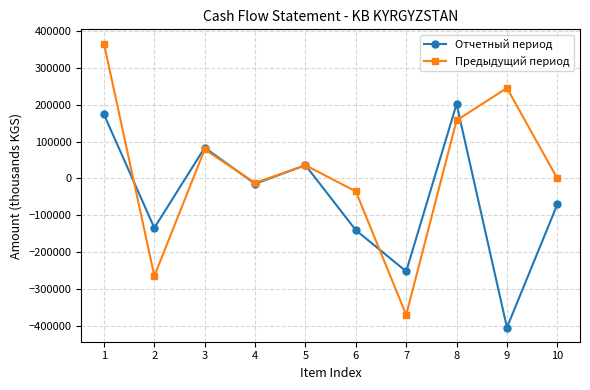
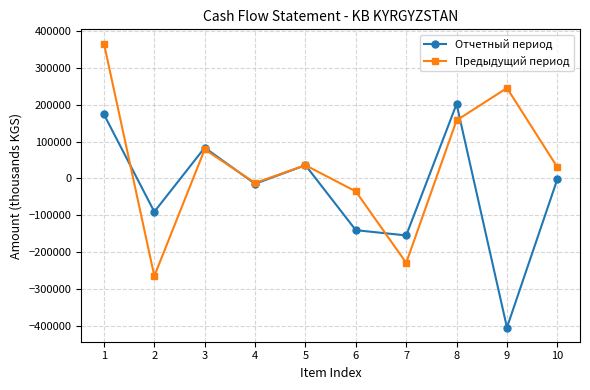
  {
    "Отчетный период": {
      "1": 170000,
-     "2": -130000,
+     "2": -90000,
      "6": -140000,
-     "7": -250000,
+     "7": -150000,
      "8": 200000,
      "9": -410000,
-     "10": -70000
+     "10": 0
    },
    "Предыдущий период": {
      "1": 370000,
      "2": -270000,
      "6": -40000,
-     "7": -370000,
+     "7": -230000,
      "8": 160000,
      "9": 250000,
-     "10": 0
+     "10": 30000
    }
  }
